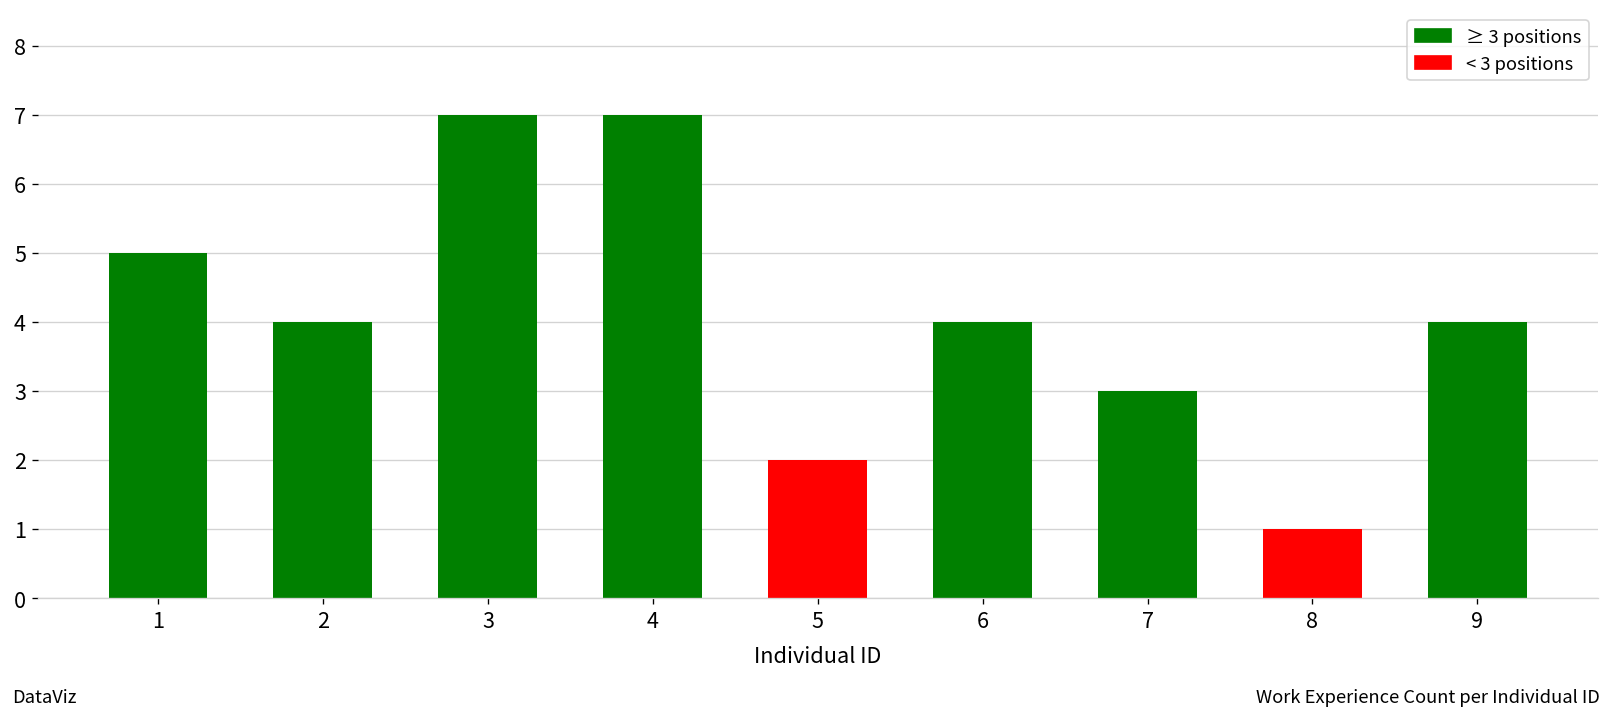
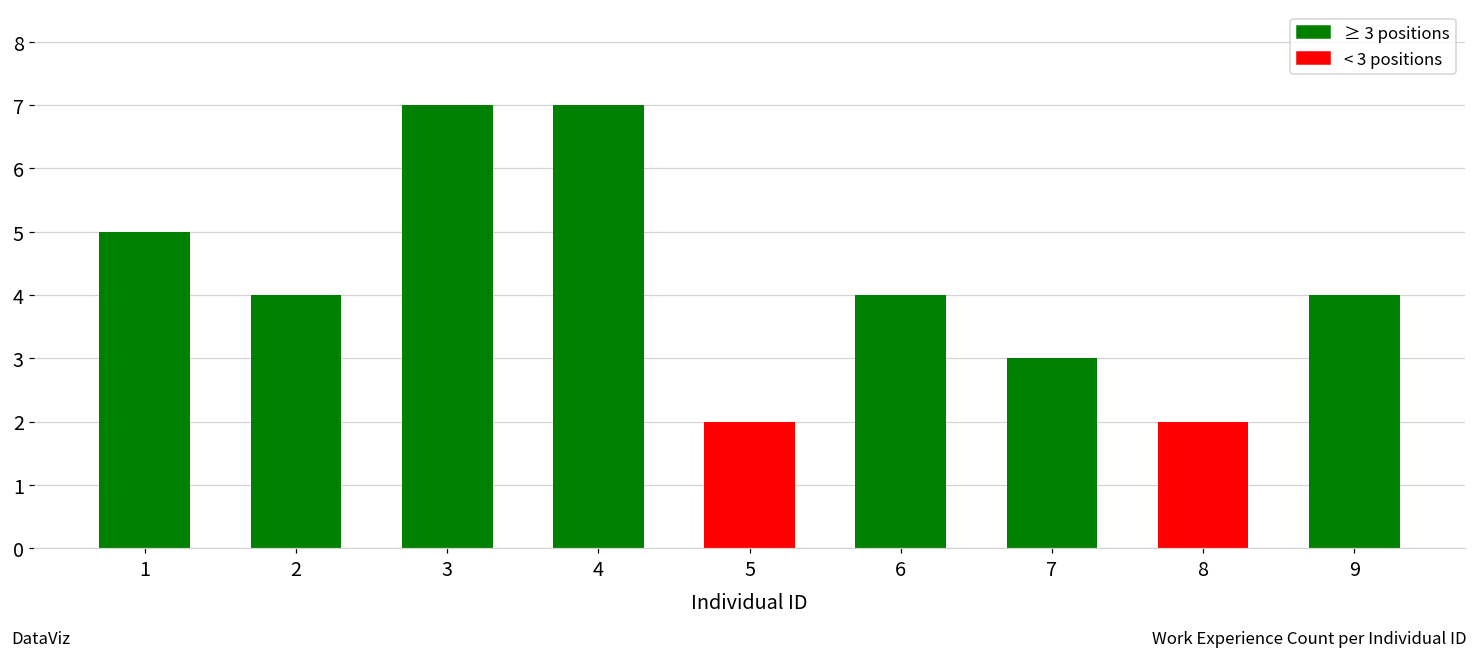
  {
    "1": 5,
    "2": 4,
    "3": 7,
    "4": 7,
    "5": 2,
    "6": 4,
    "7": 3,
-   "8": 1,
+   "8": 2,
    "9": 4
  }
